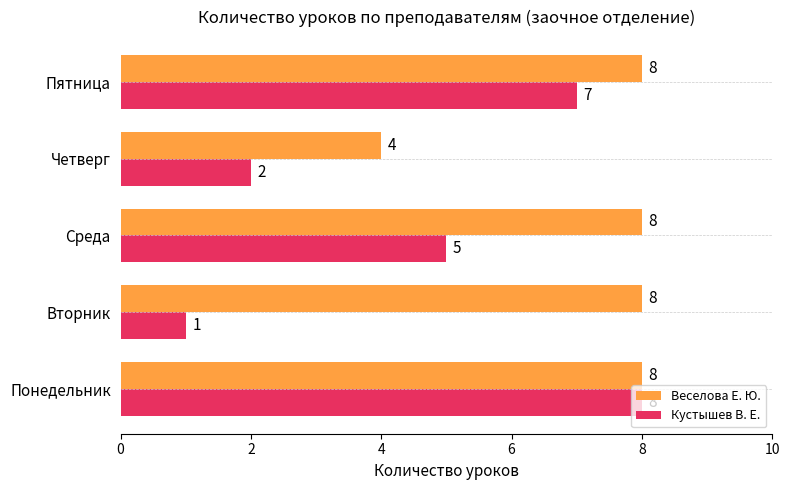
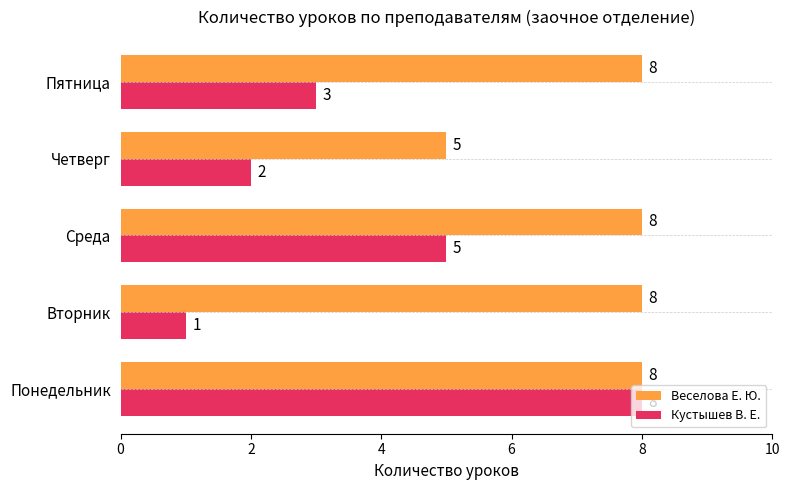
  {
    "Веселова Е. Ю.": {
      "Пятница": 8,
-     "Четверг": 4,
+     "Четверг": 5,
      "Среда": 8,
      "Вторник": 8,
      "Понедельник": 8
    },
    "Кустышев В. Е.": {
-     "Пятница": 7,
+     "Пятница": 3,
      "Четверг": 2,
      "Среда": 5,
      "Вторник": 1
    }
  }
